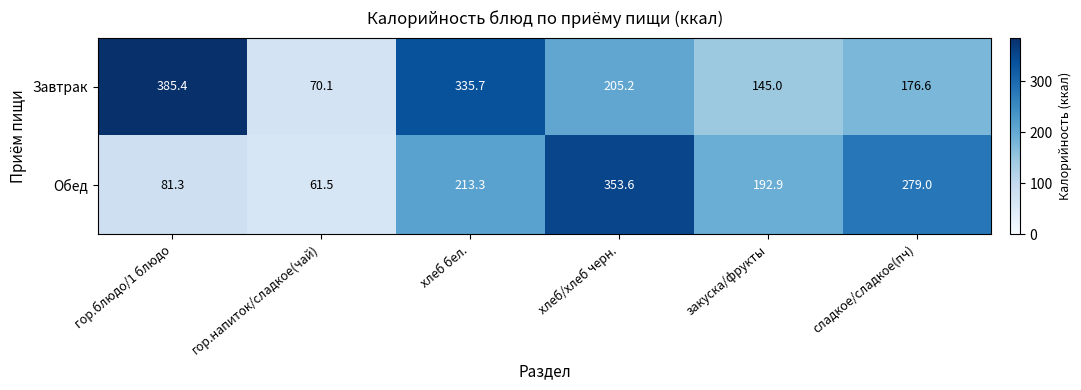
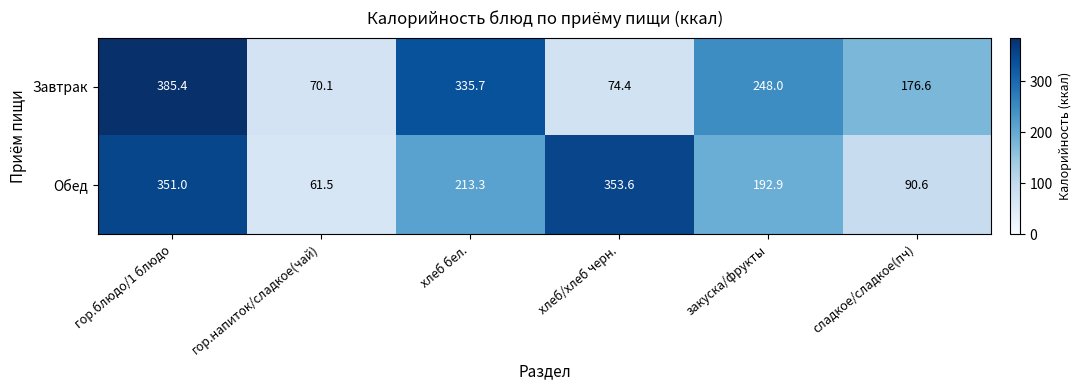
  {
    "Завтрак": {
      "гор.блюдо/1 блюдо": 385.4,
      "гор.напиток/сладкое(чай)": 70.1,
      "хлеб бел.": 335.7,
-     "хлеб/хлеб черн.": 205.2,
-     "закуска/фрукты": 145.0,
+     "хлеб/хлеб черн.": 74.4,
+     "закуска/фрукты": 248.0,
      "сладкое/сладкое(пч)": 176.6
    },
    "Обед": {
-     "гор.блюдо/1 блюдо": 81.3,
+     "гор.блюдо/1 блюдо": 351.0,
      "гор.напиток/сладкое(чай)": 61.5,
      "хлеб бел.": 213.3,
      "хлеб/хлеб черн.": 353.6,
      "закуска/фрукты": 192.9,
-     "сладкое/сладкое(пч)": 279.0
+     "сладкое/сладкое(пч)": 90.6
    }
  }
